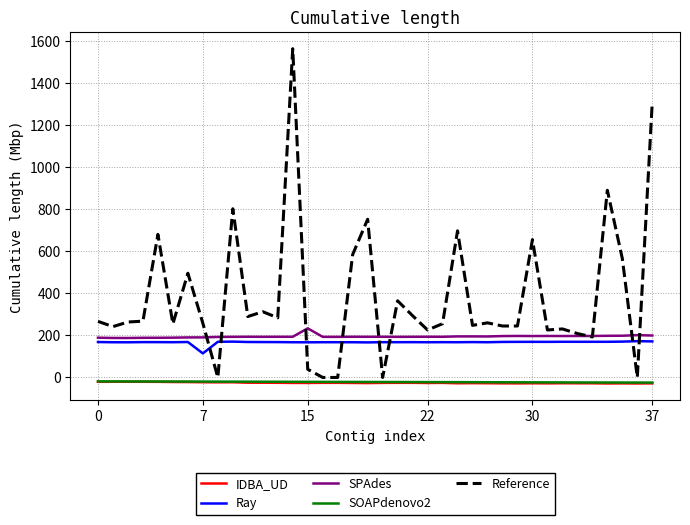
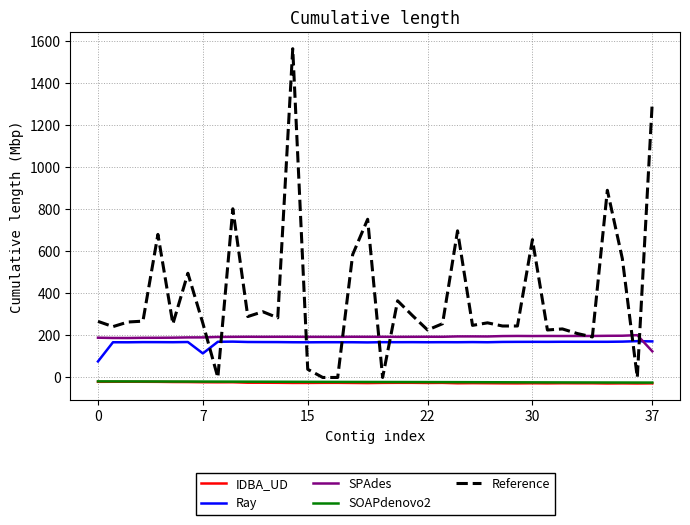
  {
    "Ray": {
-     "0": 170,
+     "0": 80,
      "7": 110,
      "15": 170,
      "22": 170,
      "30": 170,
      "37": 170
    },
    "SPAdes": {
      "0": 190,
      "7": 190,
-     "15": 230,
+     "15": 190,
      "22": 190,
      "30": 200,
-     "37": 200
+     "37": 120
    },
    "Reference": {
      "0": 270,
      "7": 260,
      "15": 40,
      "22": 230,
      "30": 660,
      "37": 1310
    }
  }
